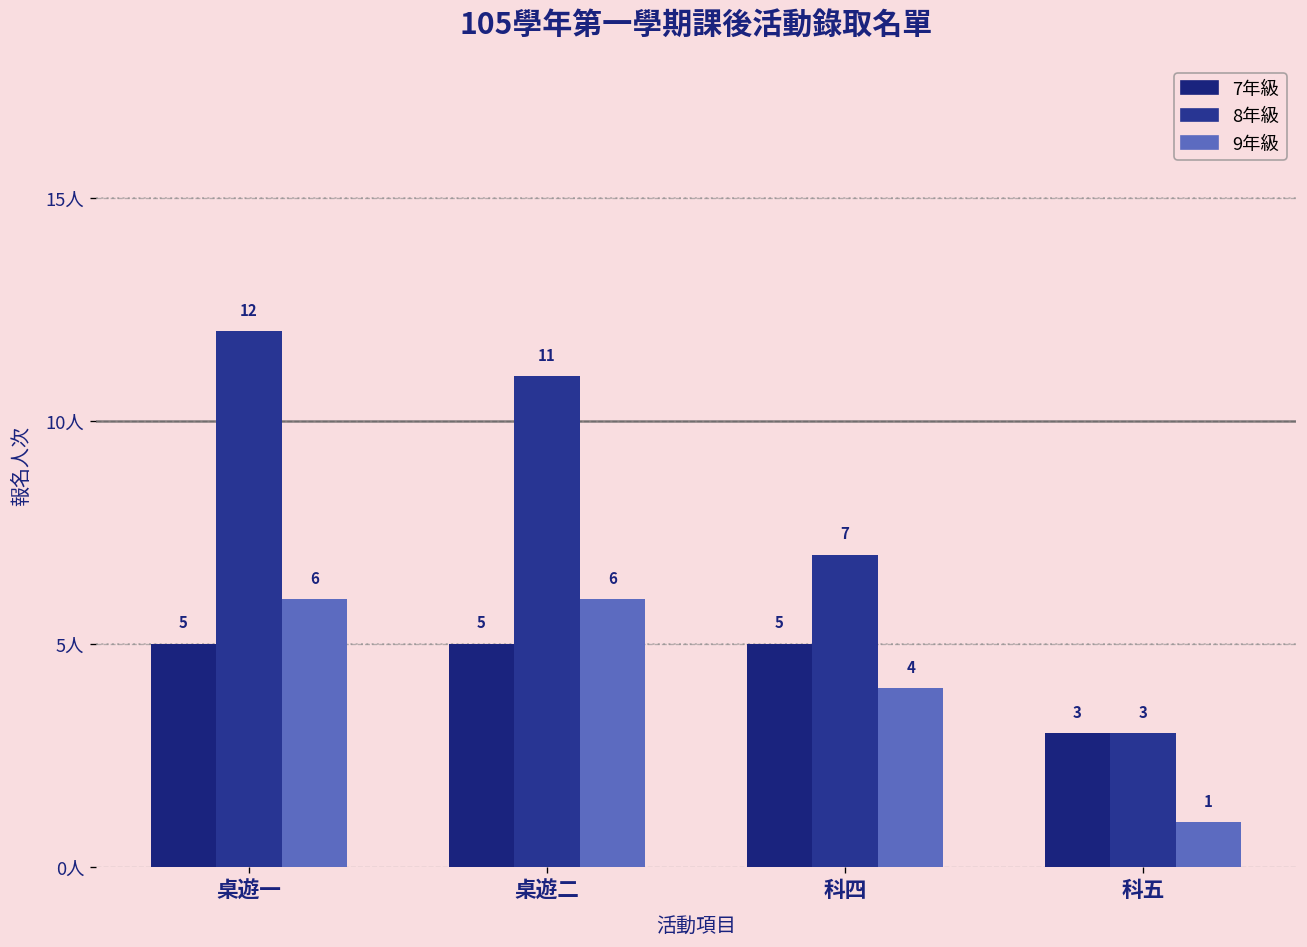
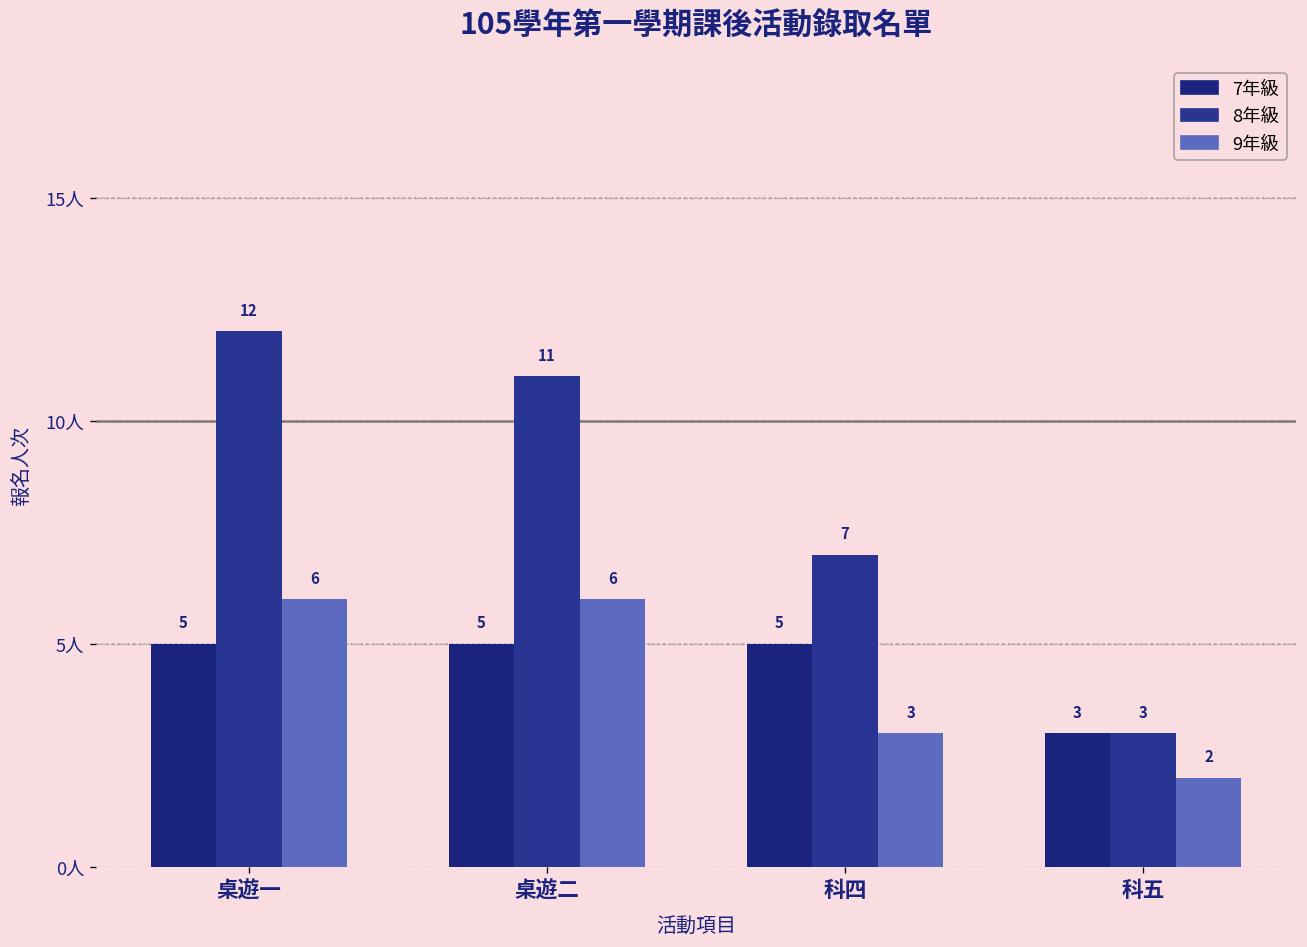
  {
    "9年級": {
      "桌遊一": 6,
      "桌遊二": 6,
-     "科四": 4,
-     "科五": 1
+     "科四": 3,
+     "科五": 2
    }
  }
